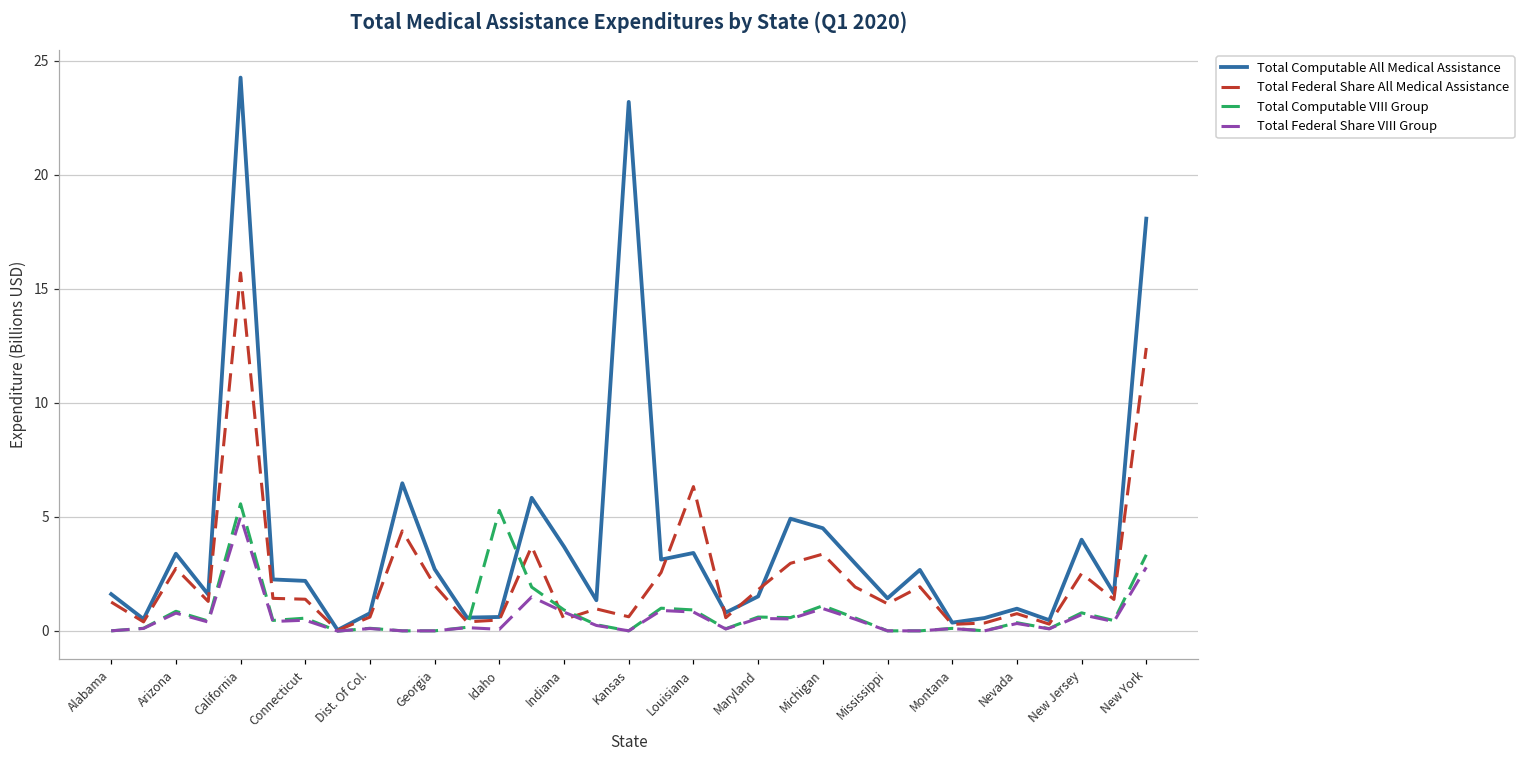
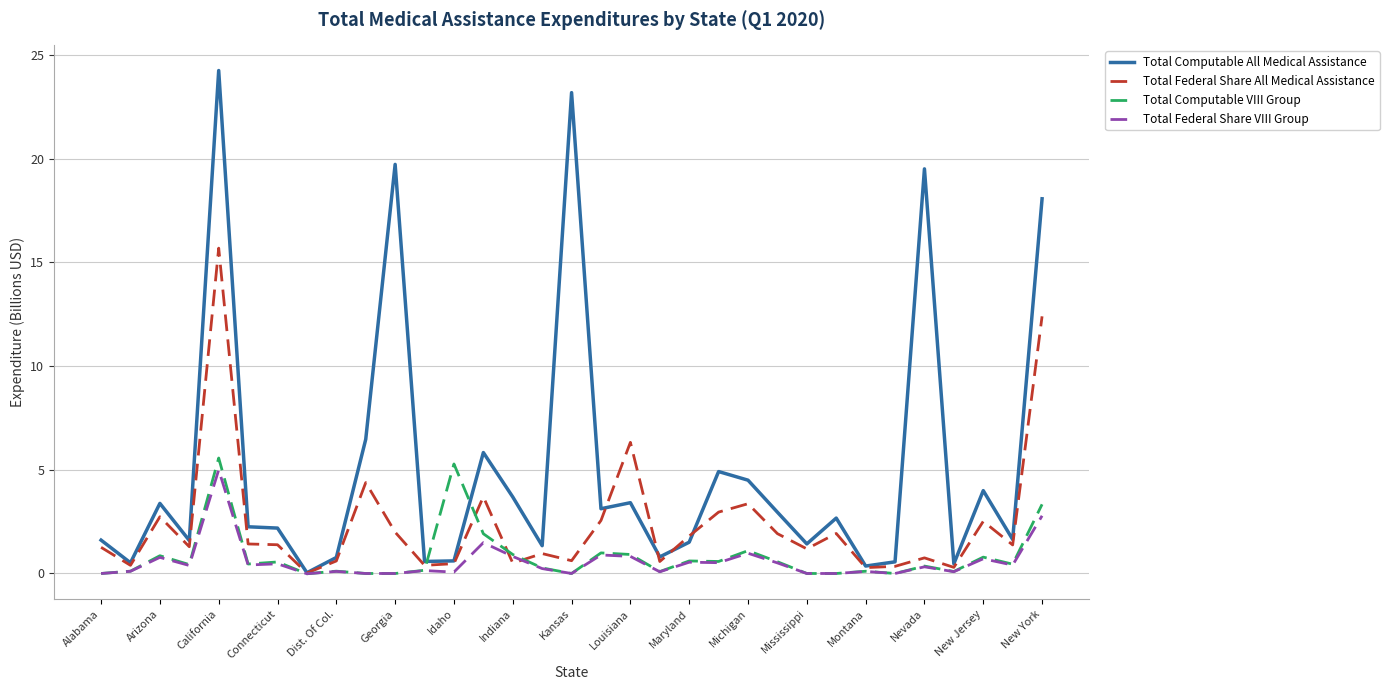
  {
    "Total Computable All Medical Assistance": {
      "Alabama": 1.6,
      "Arizona": 3.4,
      "California": 24.3,
      "Connecticut": 2.2,
      "Dist. Of Col.": 0.8,
-     "Georgia": 2.7,
+     "Georgia": 19.7,
      "Idaho": 0.6,
      "Indiana": 3.7,
      "Kansas": 23.2,
      "Louisiana": 3.4,
      "Maryland": 1.5,
      "Michigan": 4.5,
      "Mississippi": 1.4,
-     "Nevada": 1.0,
+     "Nevada": 19.5,
      "New Jersey": 4.0,
      "New York": 18.1
    },
    "Total Federal Share All Medical Assistance": {
      "Alabama": 1.3,
      "Arizona": 2.7,
      "California": 15.7,
      "Connecticut": 1.4,
      "Dist. Of Col.": 0.6,
      "Georgia": 2.0,
      "Idaho": 0.5,
      "Indiana": 0.5,
      "Kansas": 0.6,
      "Louisiana": 6.3,
      "Maryland": 1.8,
      "Michigan": 3.4,
      "Mississippi": 1.2,
      "Nevada": 0.8,
      "New Jersey": 2.5,
      "New York": 12.4
    },
    "Total Computable VIII Group": {
      "California": 5.6,
      "Idaho": 5.3,
      "New York": 3.3
    },
    "Total Federal Share VIII Group": {
      "California": 5.0,
      "Idaho": 0.1,
      "New York": 2.8
    }
  }
